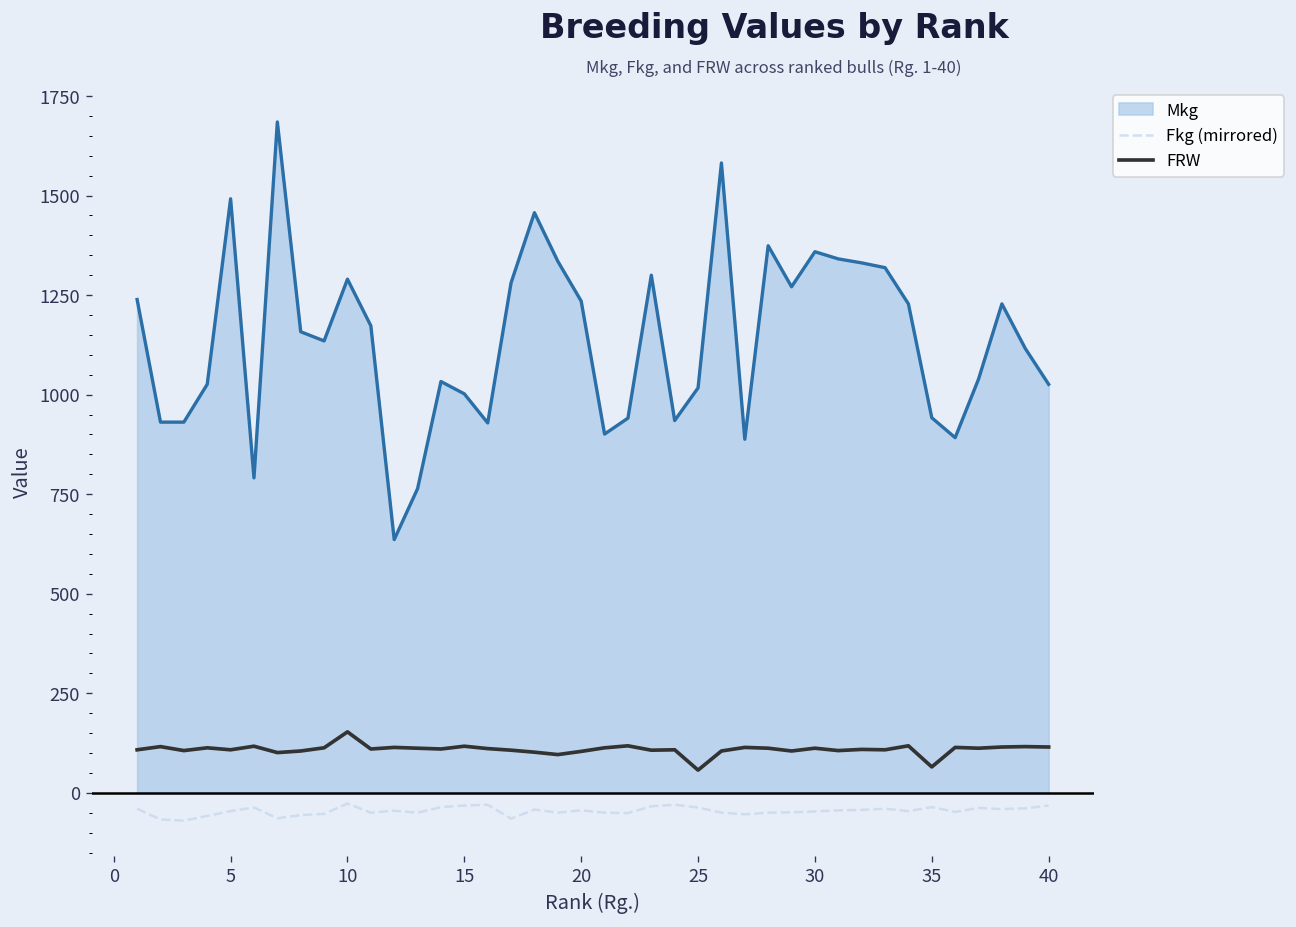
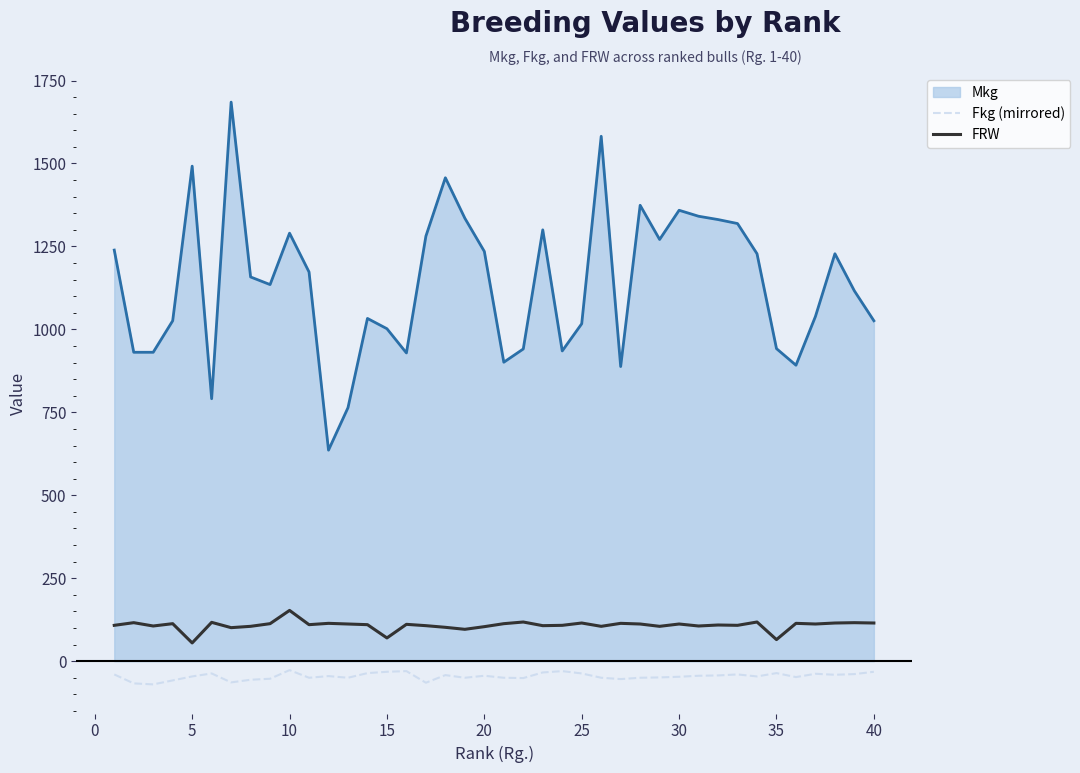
  {
    "FRW": {
-     "5": 110,
+     "5": 60,
      "10": 150,
-     "15": 120,
+     "15": 70,
      "20": 100,
-     "25": 60,
+     "25": 120,
      "30": 110,
      "35": 70,
      "40": 120
    }
  }
